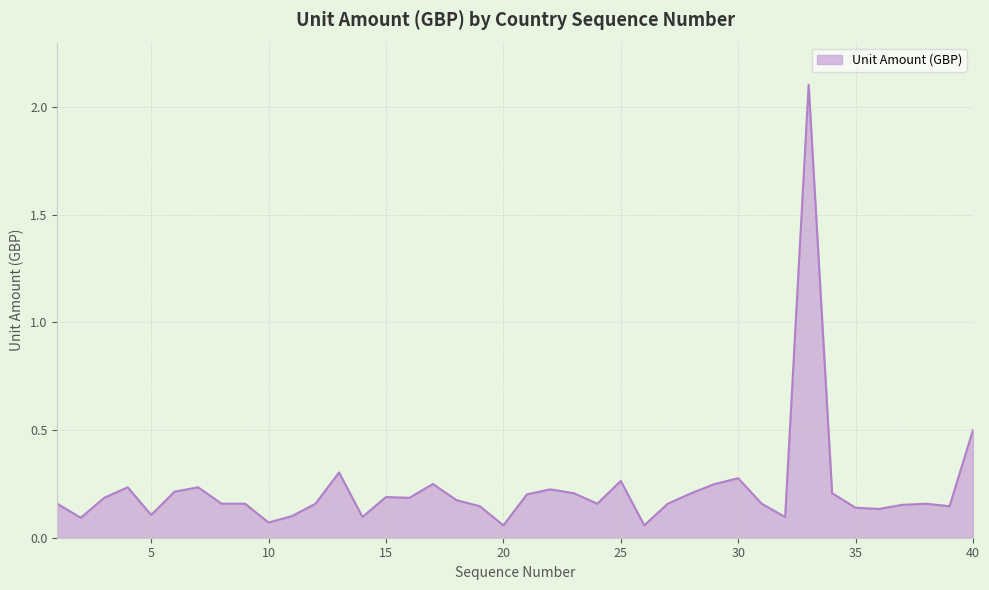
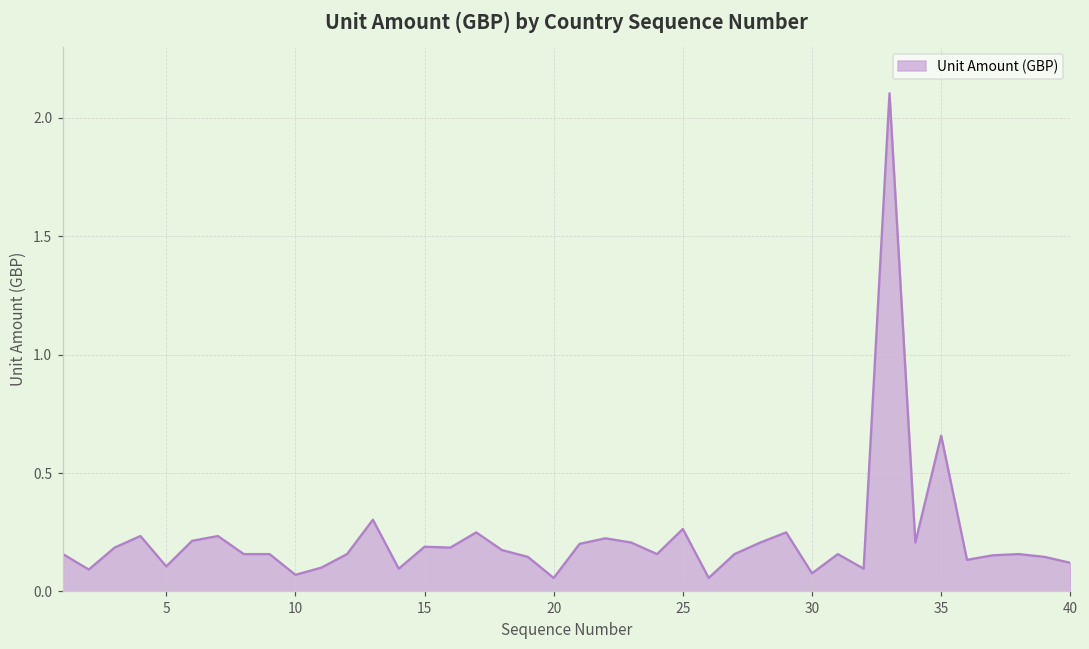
  {
    "5": 0.11,
    "10": 0.07,
    "15": 0.19,
    "20": 0.06,
    "25": 0.26,
-   "30": 0.28,
-   "35": 0.14,
-   "40": 0.50
+   "30": 0.08,
+   "35": 0.66,
+   "40": 0.12
  }
